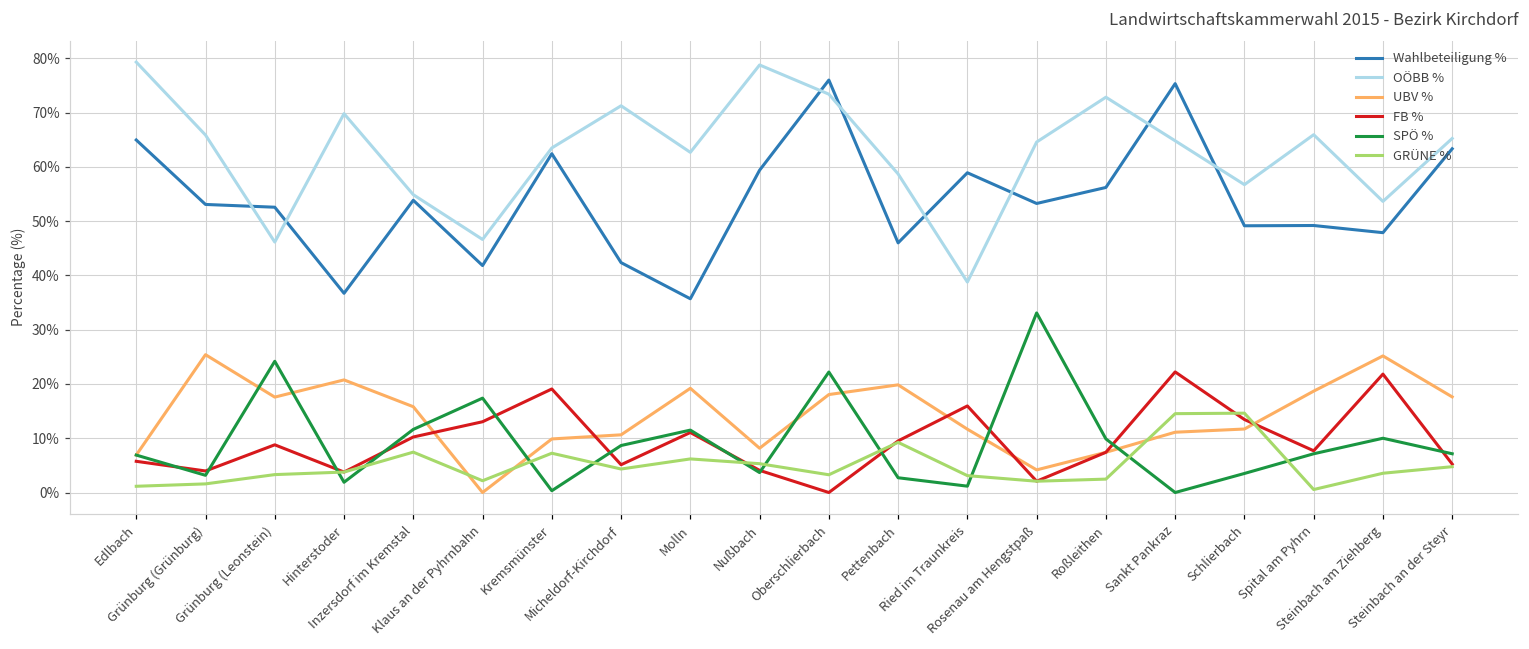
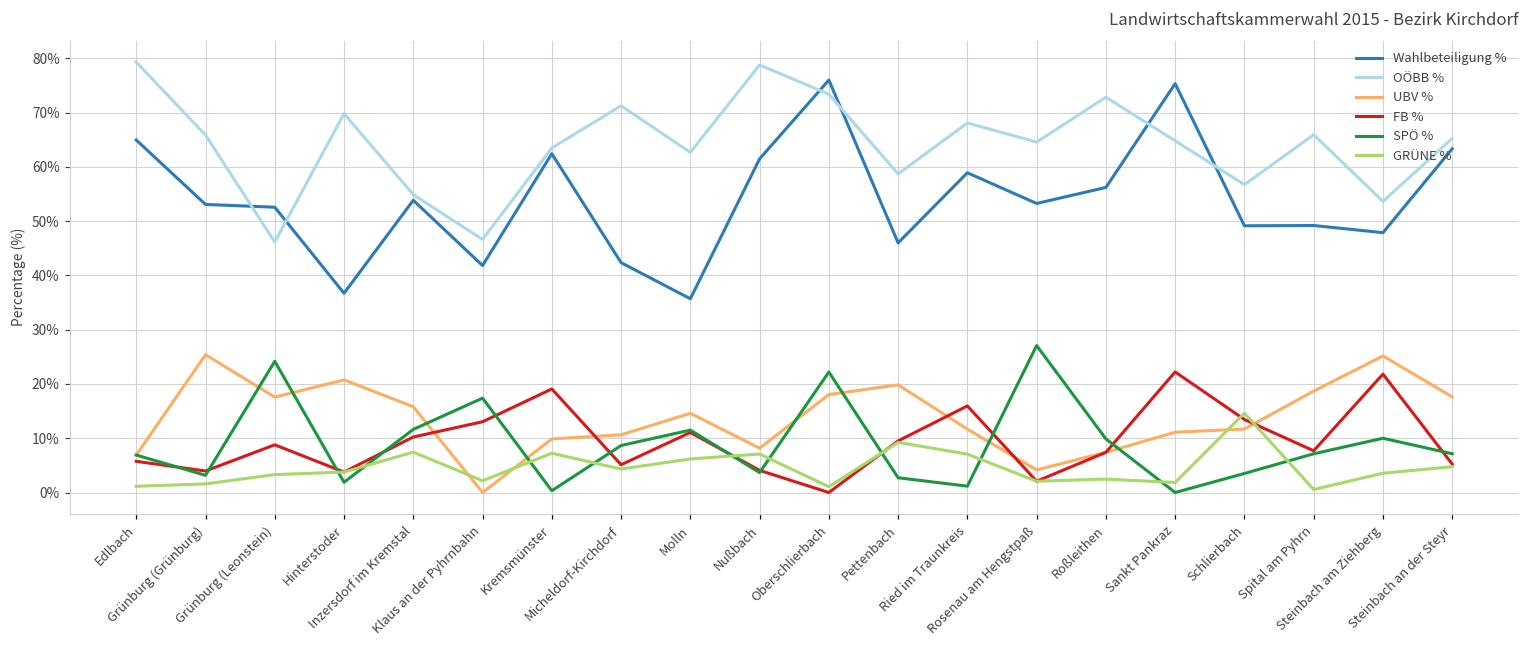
  {
    "Wahlbeteiligung %": {
      "Edlbach": "65%",
      "Grünburg (Grünburg)": "53%",
      "Grünburg (Leonstein)": "53%",
      "Hinterstoder": "37%",
      "Inzersdorf im Kremstal": "54%",
      "Klaus an der Pyhrnbahn": "42%",
      "Kremsmünster": "62%",
      "Micheldorf-Kirchdorf": "42%",
      "Molln": "36%",
-     "Nußbach": "59%",
+     "Nußbach": "61%",
      "Oberschlierbach": "76%",
      "Pettenbach": "46%",
      "Ried im Traunkreis": "59%",
      "Rosenau am Hengstpaß": "53%",
      "Roßleithen": "56%",
      "Sankt Pankraz": "75%",
      "Schlierbach": "49%",
      "Spital am Pyhrn": "49%",
      "Steinbach am Ziehberg": "48%",
      "Steinbach an der Steyr": "63%"
    },
    "OÖBB %": {
      "Edlbach": "79%",
      "Grünburg (Grünburg)": "66%",
      "Grünburg (Leonstein)": "46%",
      "Hinterstoder": "70%",
      "Inzersdorf im Kremstal": "55%",
      "Klaus an der Pyhrnbahn": "47%",
      "Kremsmünster": "63%",
      "Micheldorf-Kirchdorf": "71%",
      "Molln": "63%",
      "Nußbach": "79%",
      "Oberschlierbach": "73%",
      "Pettenbach": "59%",
-     "Ried im Traunkreis": "39%",
+     "Ried im Traunkreis": "68%",
      "Rosenau am Hengstpaß": "65%",
      "Roßleithen": "73%",
      "Sankt Pankraz": "65%",
      "Schlierbach": "57%",
      "Spital am Pyhrn": "66%",
      "Steinbach am Ziehberg": "54%",
      "Steinbach an der Steyr": "65%"
    },
    "UBV %": {
      "Grünburg (Grünburg)": "25%",
      "Grünburg (Leonstein)": "18%",
      "Hinterstoder": "21%",
      "Inzersdorf im Kremstal": "16%",
      "Klaus an der Pyhrnbahn": "0%",
      "Kremsmünster": "10%",
      "Micheldorf-Kirchdorf": "11%",
-     "Molln": "19%",
+     "Molln": "15%",
      "Nußbach": "8%",
      "Oberschlierbach": "18%",
      "Pettenbach": "20%",
      "Ried im Traunkreis": "12%",
      "Rosenau am Hengstpaß": "4%",
      "Sankt Pankraz": "11%",
      "Schlierbach": "12%",
      "Spital am Pyhrn": "19%",
      "Steinbach am Ziehberg": "25%",
      "Steinbach an der Steyr": "18%"
    },
    "FB %": {
      "Edlbach": "6%",
      "Grünburg (Grünburg)": "4%",
      "Grünburg (Leonstein)": "9%",
      "Inzersdorf im Kremstal": "10%",
      "Klaus an der Pyhrnbahn": "13%",
      "Kremsmünster": "19%",
      "Micheldorf-Kirchdorf": "5%",
      "Oberschlierbach": "0%",
      "Ried im Traunkreis": "16%",
      "Sankt Pankraz": "22%",
      "Schlierbach": "13%",
      "Spital am Pyhrn": "8%",
      "Steinbach am Ziehberg": "22%"
    },
    "SPÖ %": {
      "Grünburg (Grünburg)": "3%",
      "Grünburg (Leonstein)": "24%",
      "Hinterstoder": "2%",
      "Inzersdorf im Kremstal": "12%",
      "Klaus an der Pyhrnbahn": "17%",
      "Kremsmünster": "0%",
      "Micheldorf-Kirchdorf": "9%",
      "Oberschlierbach": "22%",
      "Pettenbach": "3%",
      "Ried im Traunkreis": "1%",
-     "Rosenau am Hengstpaß": "33%",
+     "Rosenau am Hengstpaß": "27%",
      "Roßleithen": "10%",
      "Sankt Pankraz": "0%",
      "Schlierbach": "4%",
      "Spital am Pyhrn": "7%",
      "Steinbach am Ziehberg": "10%",
      "Steinbach an der Steyr": "7%"
    },
    "GRÜNE %": {
      "Edlbach": "1%",
      "Grünburg (Grünburg)": "2%",
      "Grünburg (Leonstein)": "3%",
      "Inzersdorf im Kremstal": "7%",
      "Klaus an der Pyhrnbahn": "2%",
      "Kremsmünster": "7%",
      "Micheldorf-Kirchdorf": "4%",
      "Molln": "6%",
-     "Nußbach": "5%",
-     "Oberschlierbach": "3%",
-     "Ried im Traunkreis": "3%",
+     "Nußbach": "7%",
+     "Oberschlierbach": "1%",
+     "Ried im Traunkreis": "7%",
      "Roßleithen": "2%",
-     "Sankt Pankraz": "15%",
+     "Sankt Pankraz": "2%",
      "Schlierbach": "15%",
      "Spital am Pyhrn": "1%",
      "Steinbach am Ziehberg": "4%"
    }
  }
